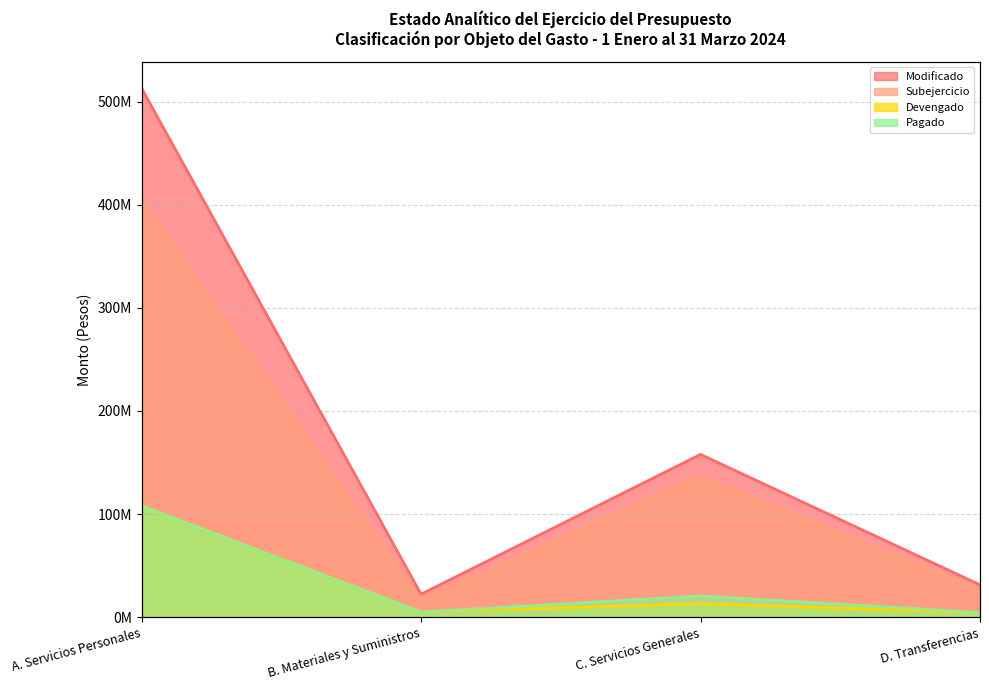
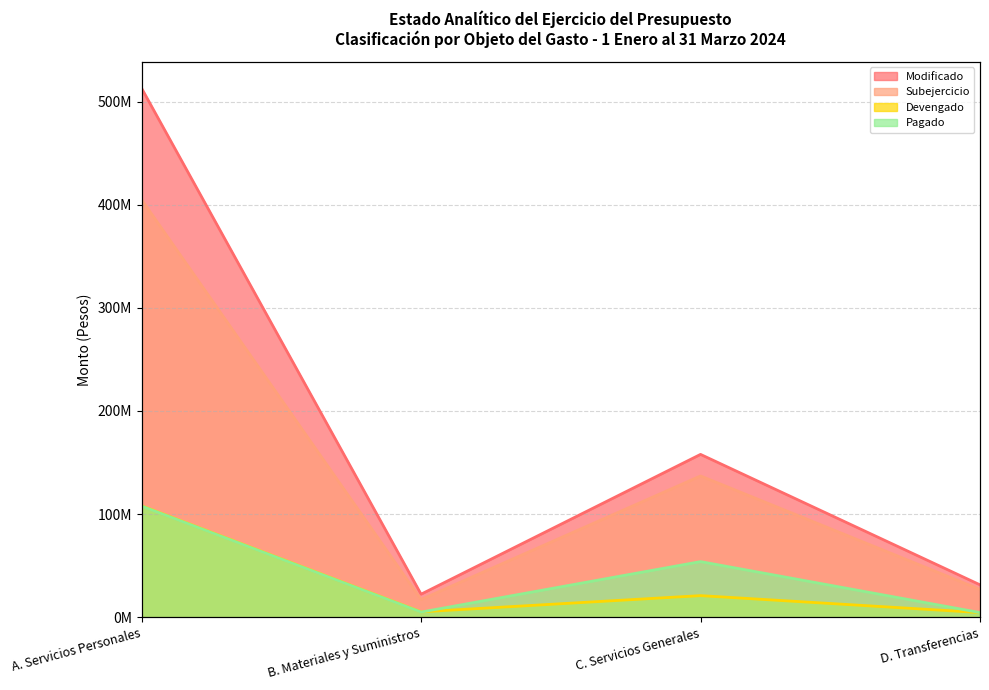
  {
    "Devengado": {
-     "C. Servicios Generales": 13000000
+     "C. Servicios Generales": 21000000
    },
    "Pagado": {
-     "C. Servicios Generales": 21000000
+     "C. Servicios Generales": 54000000
    }
  }
